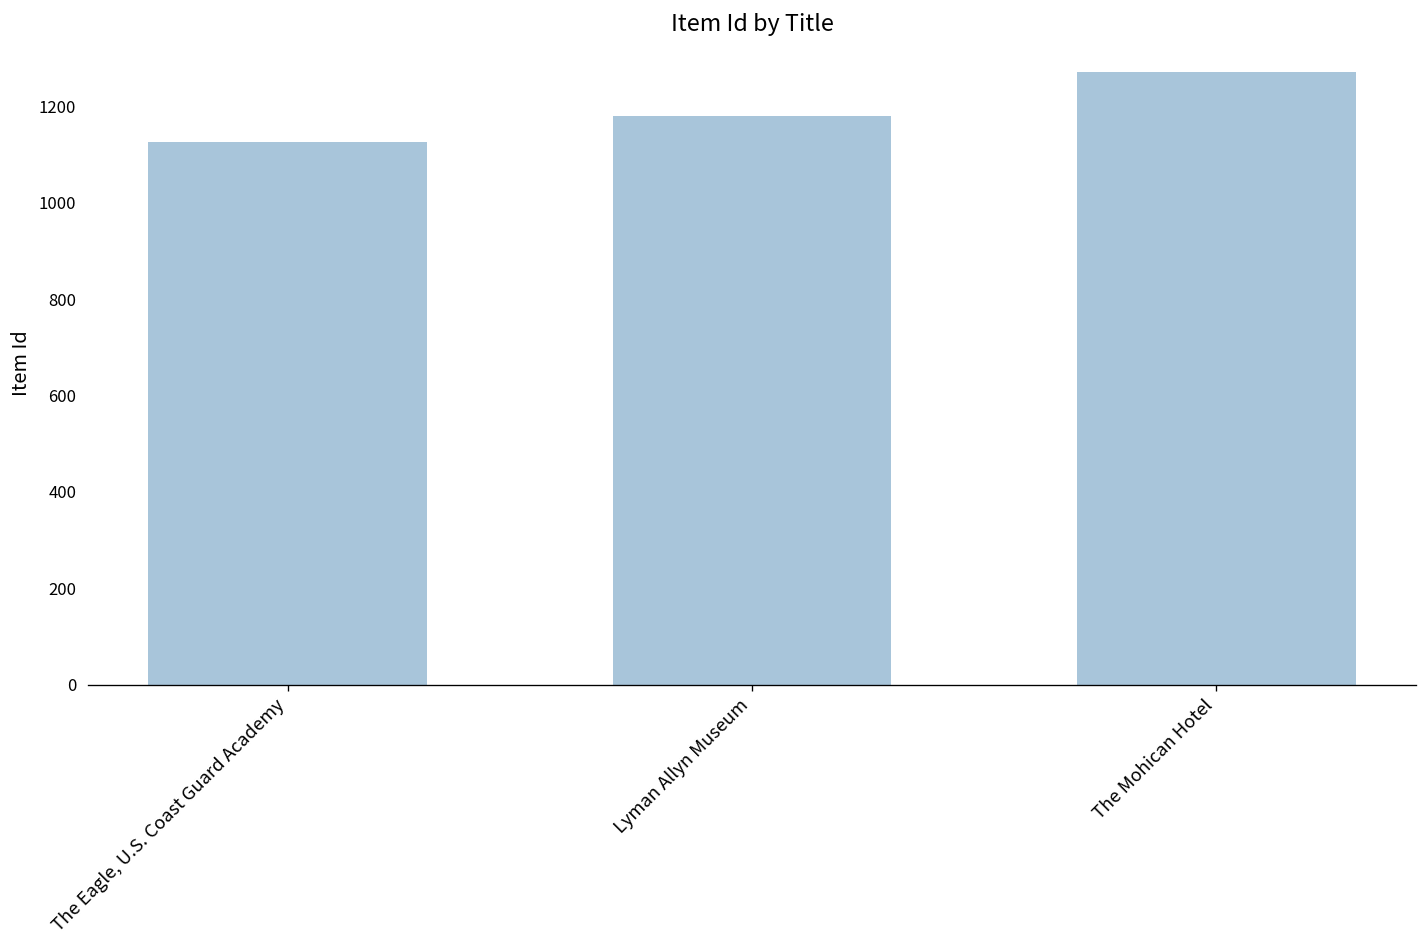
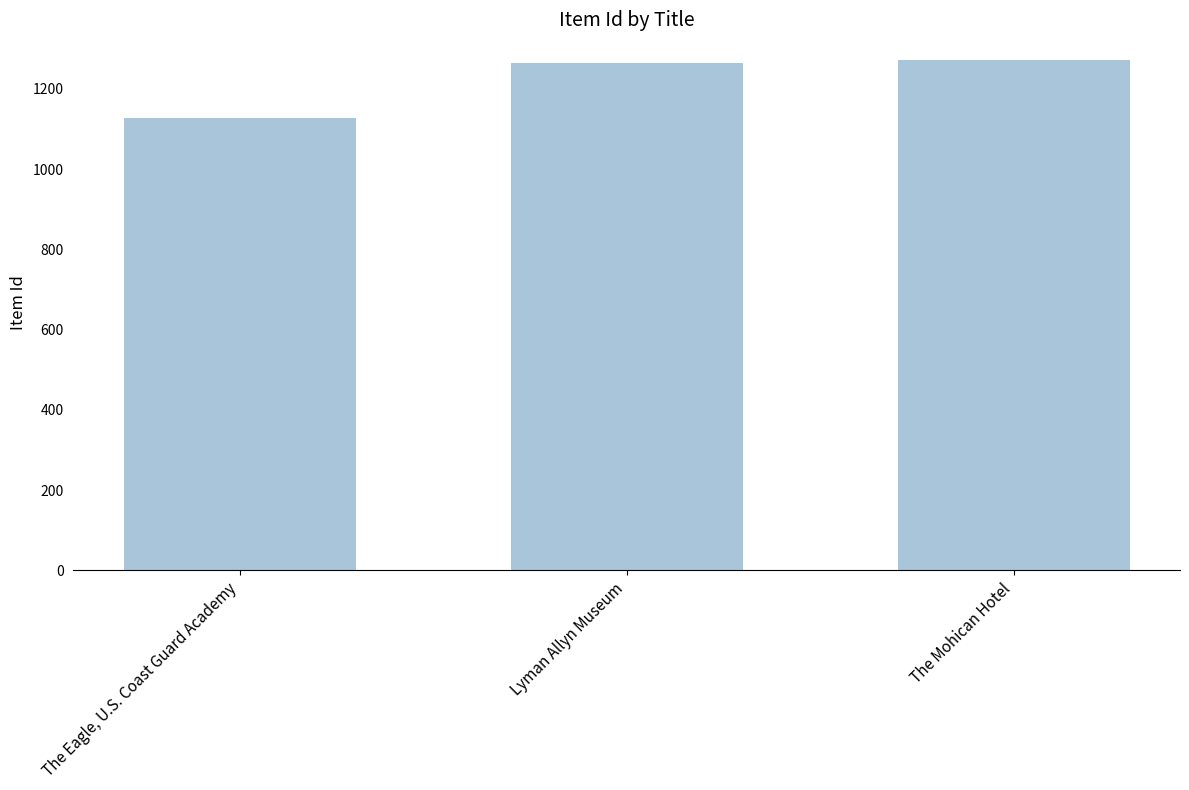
  {
    "The Eagle, U.S. Coast Guard Academy": 1130,
-   "Lyman Allyn Museum": 1180,
+   "Lyman Allyn Museum": 1260,
    "The Mohican Hotel": 1270
  }
